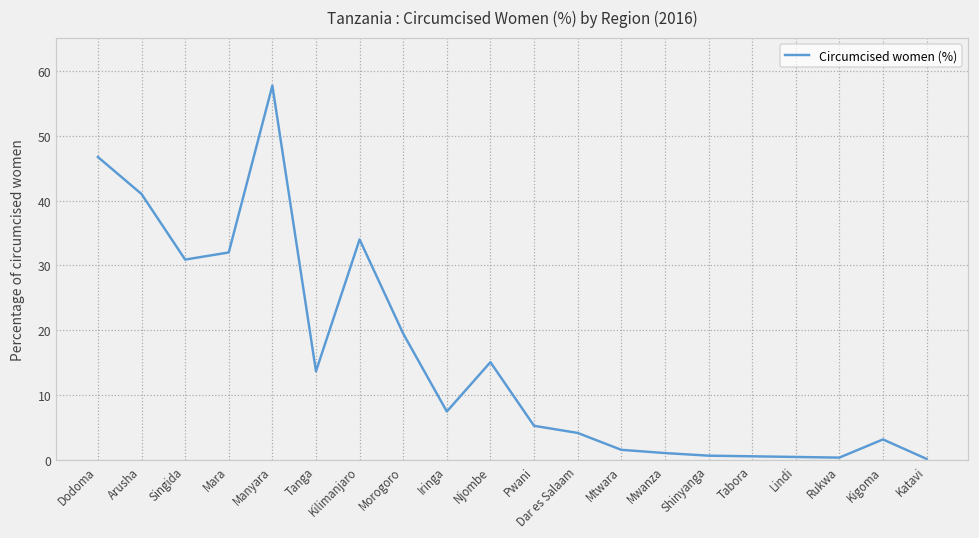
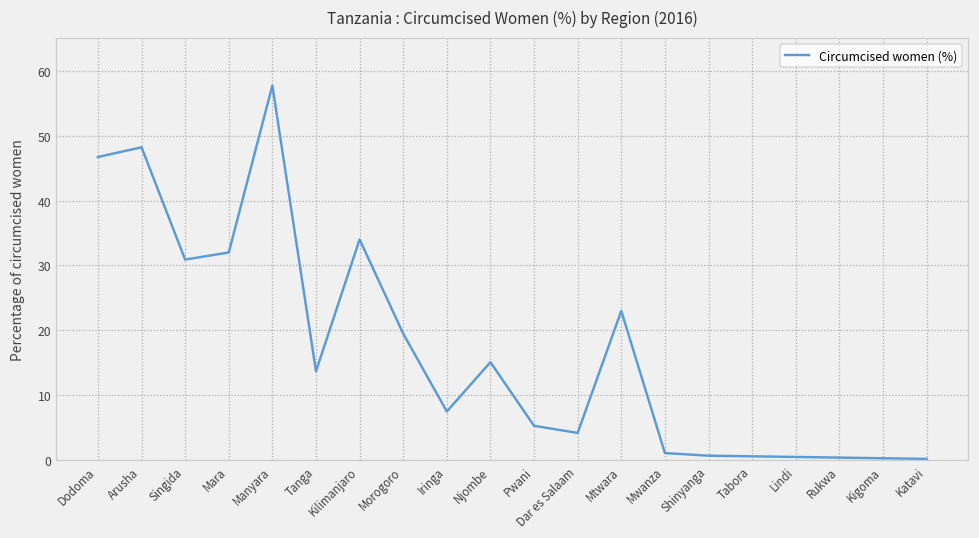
  {
    "Dodoma": 47,
-   "Arusha": 41,
+   "Arusha": 48,
    "Singida": 31,
    "Mara": 32,
    "Manyara": 58,
    "Tanga": 14,
    "Kilimanjaro": 34,
    "Morogoro": 20,
    "Iringa": 8,
    "Njombe": 15,
    "Pwani": 5,
    "Dar es Salaam": 4,
-   "Mtwara": 2,
+   "Mtwara": 23,
    "Mwanza": 1,
    "Shinyanga": 1,
    "Tabora": 1,
    "Lindi": 1,
    "Rukwa": 0,
-   "Kigoma": 3,
+   "Kigoma": 0,
    "Katavi": 0
  }
